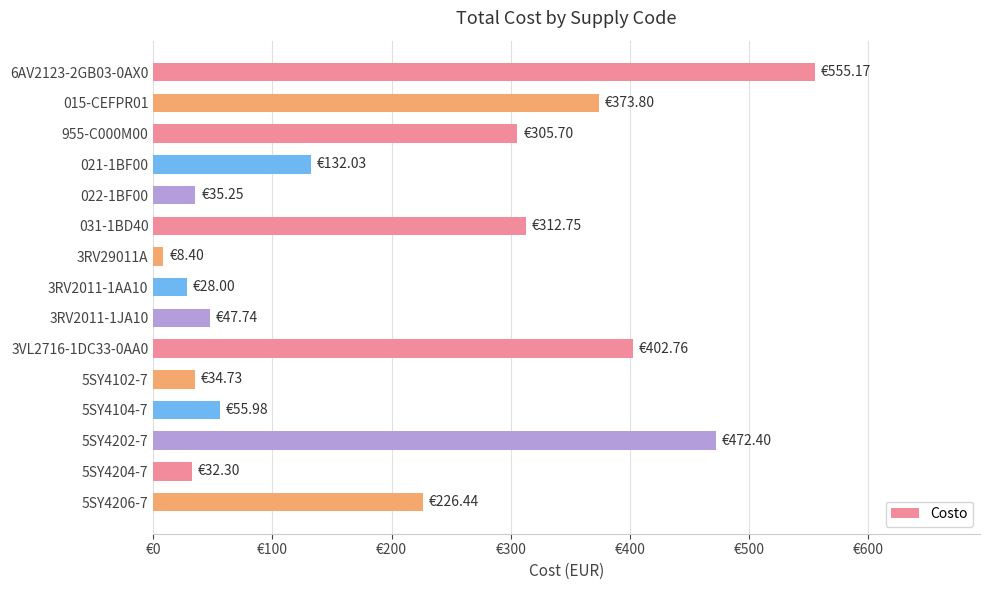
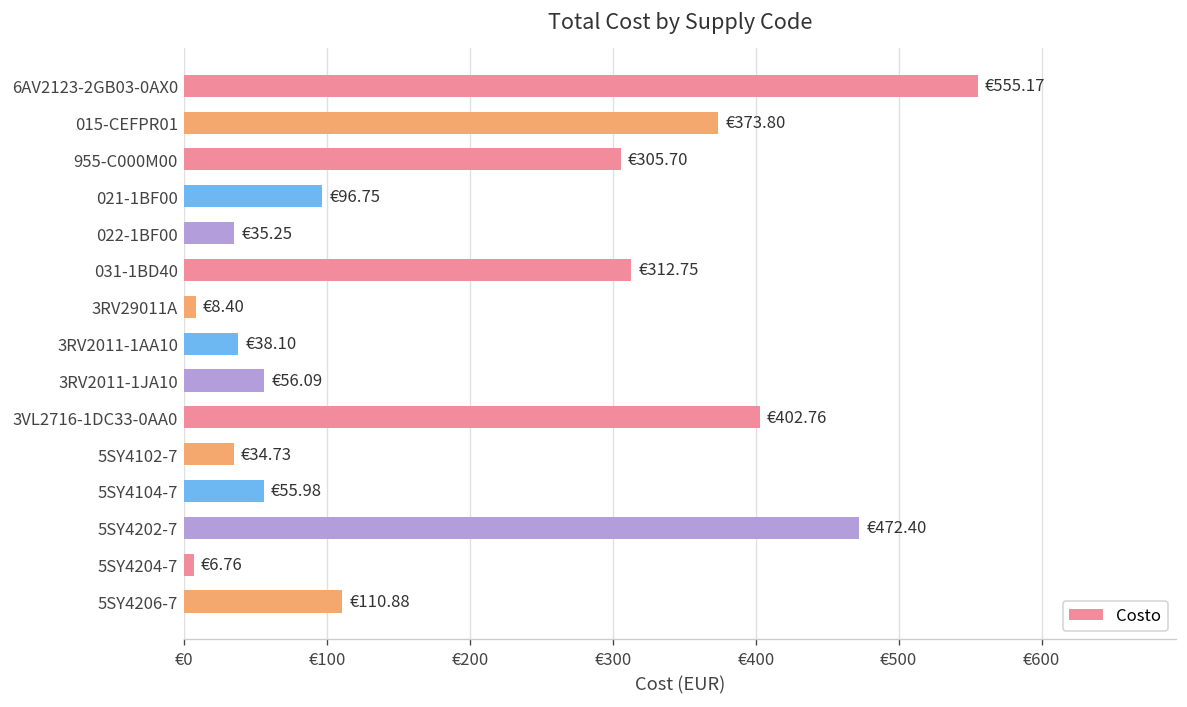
  {
    "6AV2123-2GB03-0AX0": "€555.17",
    "015-CEFPR01": "€373.80",
    "955-C000M00": "€305.70",
-   "021-1BF00": "€132.03",
+   "021-1BF00": "€96.75",
    "022-1BF00": "€35.25",
    "031-1BD40": "€312.75",
    "3RV29011A": "€8.40",
-   "3RV2011-1AA10": "€28.00",
-   "3RV2011-1JA10": "€47.74",
+   "3RV2011-1AA10": "€38.10",
+   "3RV2011-1JA10": "€56.09",
    "3VL2716-1DC33-0AA0": "€402.76",
    "5SY4102-7": "€34.73",
    "5SY4104-7": "€55.98",
    "5SY4202-7": "€472.40",
-   "5SY4204-7": "€32.30",
-   "5SY4206-7": "€226.44"
+   "5SY4204-7": "€6.76",
+   "5SY4206-7": "€110.88"
  }
